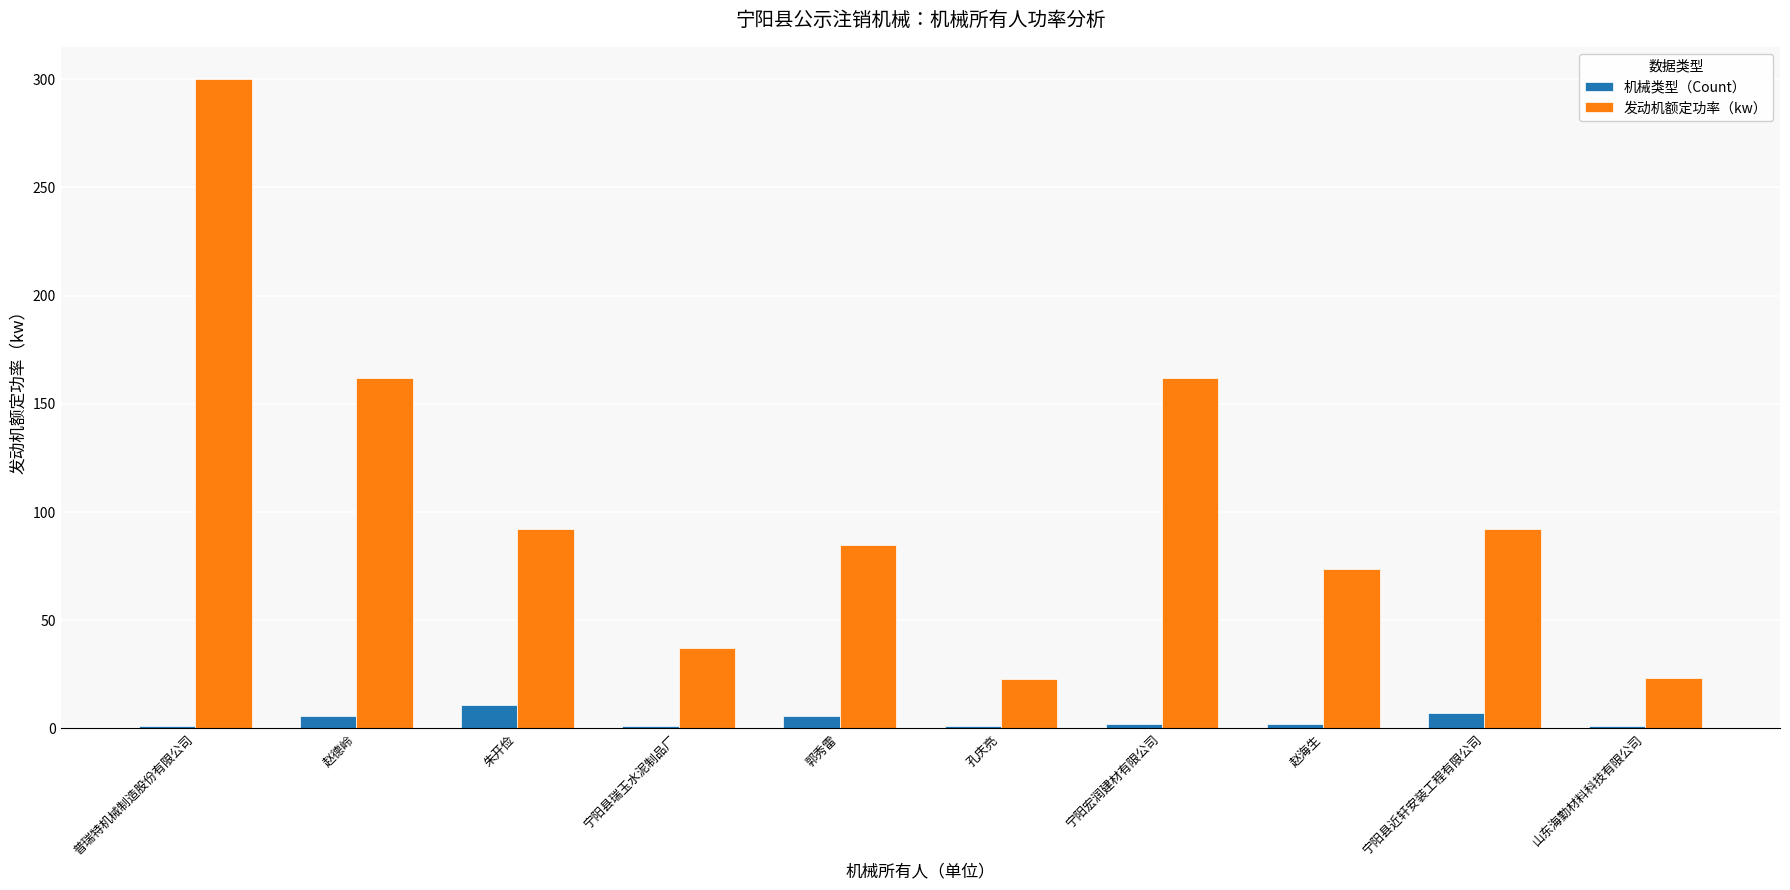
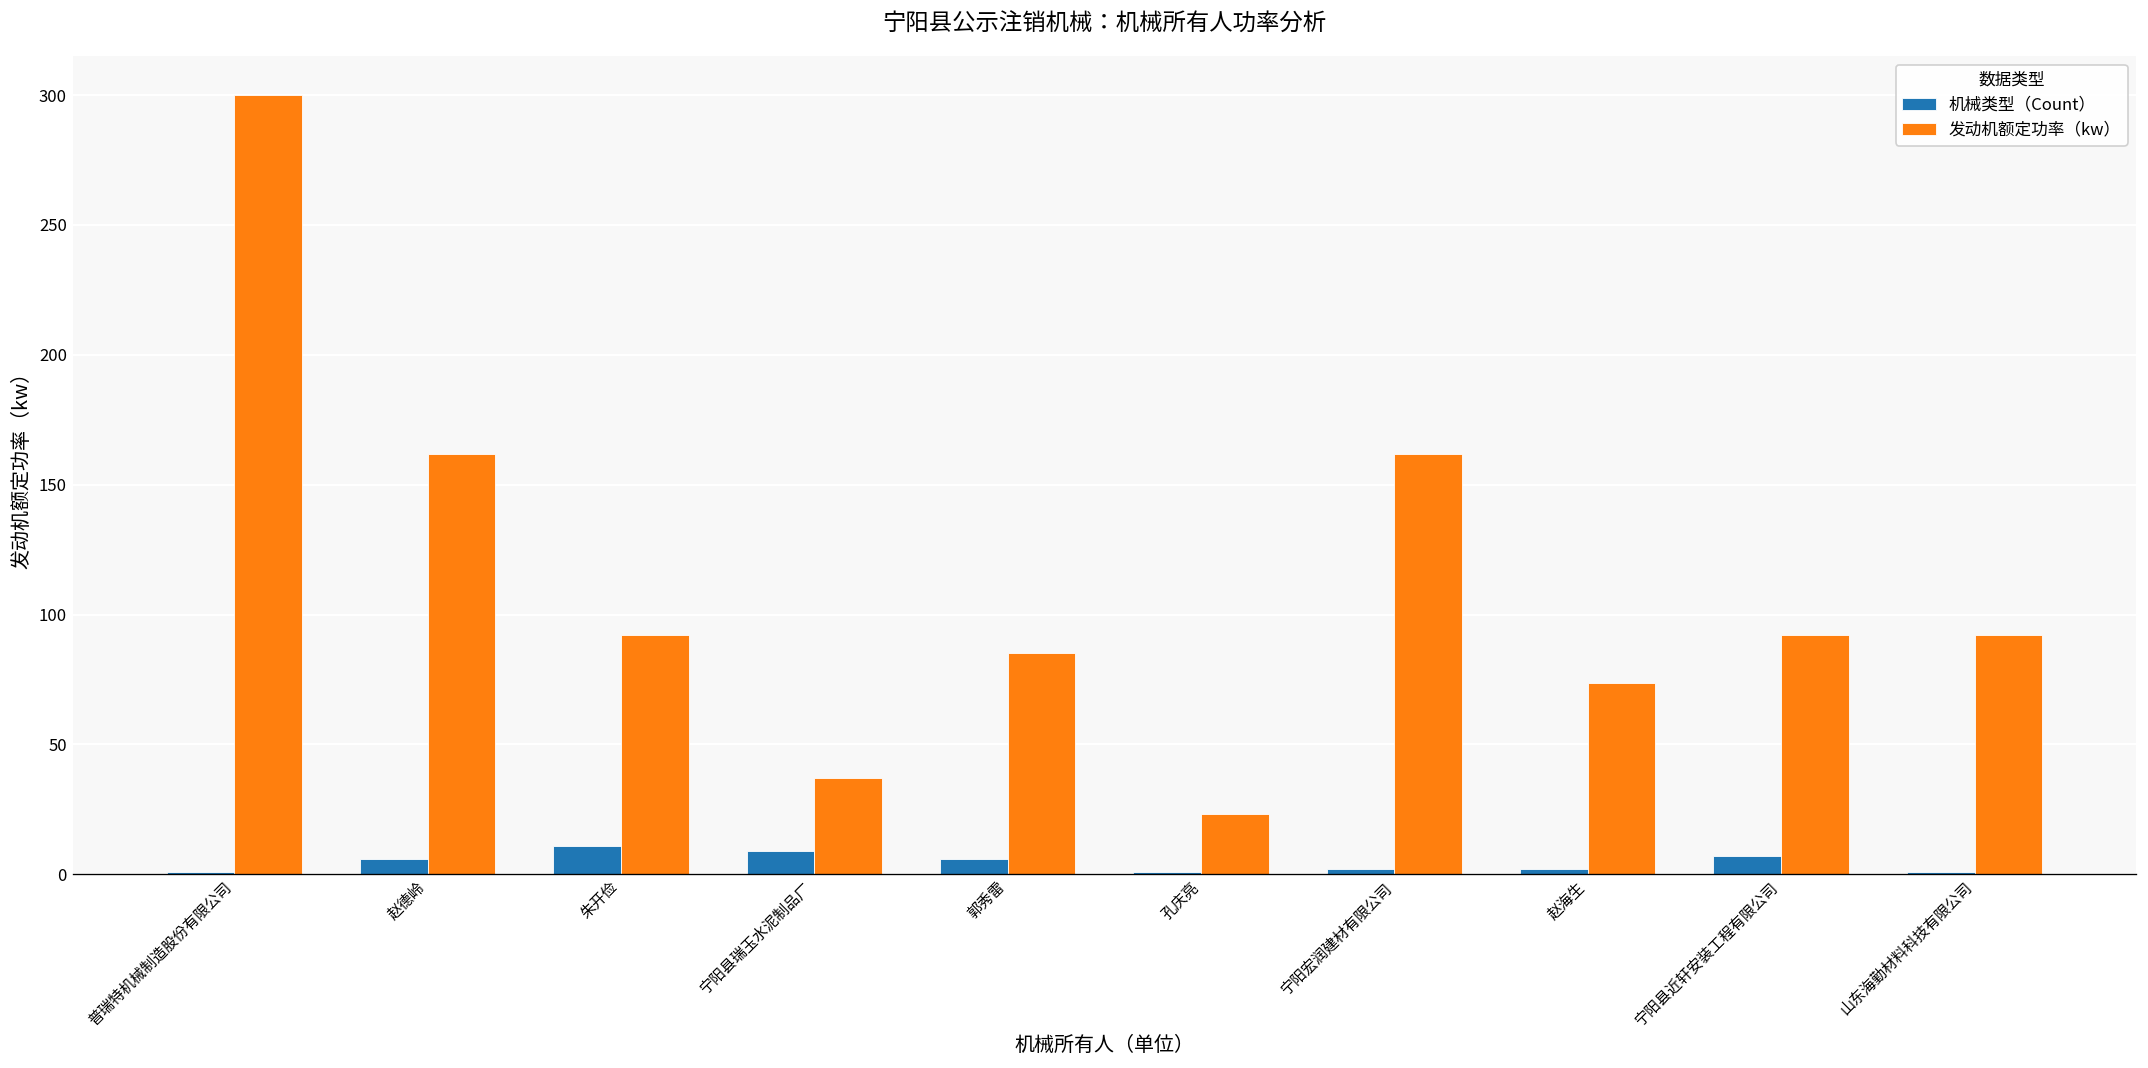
  {
    "机械类型（Count）": {
      "赵德岭": 6,
      "朱开俭": 11,
-     "宁阳县瑞玉水泥制品厂": 1,
+     "宁阳县瑞玉水泥制品厂": 9,
      "郭秀雷": 6,
      "宁阳宏润建材有限公司": 2,
      "赵海生": 2,
      "宁阳县近轩安装工程有限公司": 7
    },
    "发动机额定功率（kw）": {
      "普瑞特机械制造股份有限公司": 300,
      "赵德岭": 162,
      "朱开俭": 92,
      "宁阳县瑞玉水泥制品厂": 37,
      "郭秀雷": 85,
      "孔庆亮": 23,
      "宁阳宏润建材有限公司": 162,
      "赵海生": 74,
      "宁阳县近轩安装工程有限公司": 92,
-     "山东海勤材料科技有限公司": 23
+     "山东海勤材料科技有限公司": 92
    }
  }
